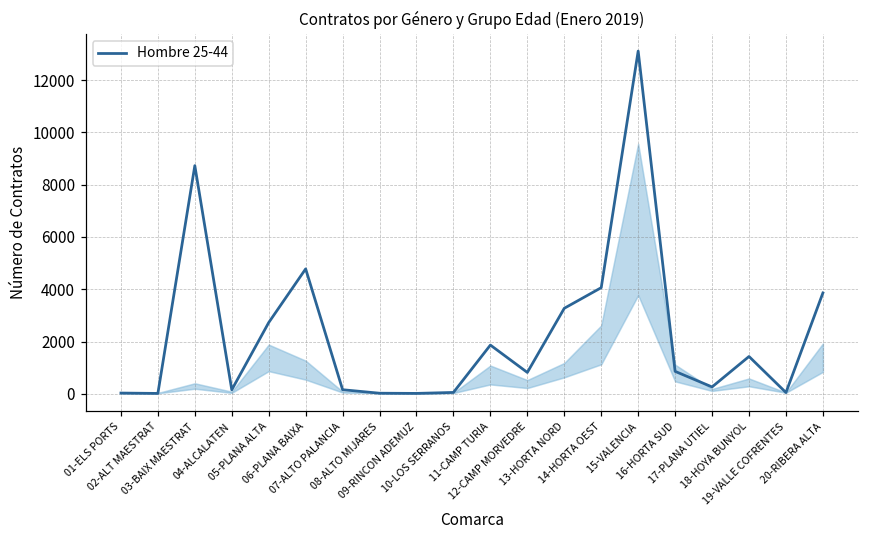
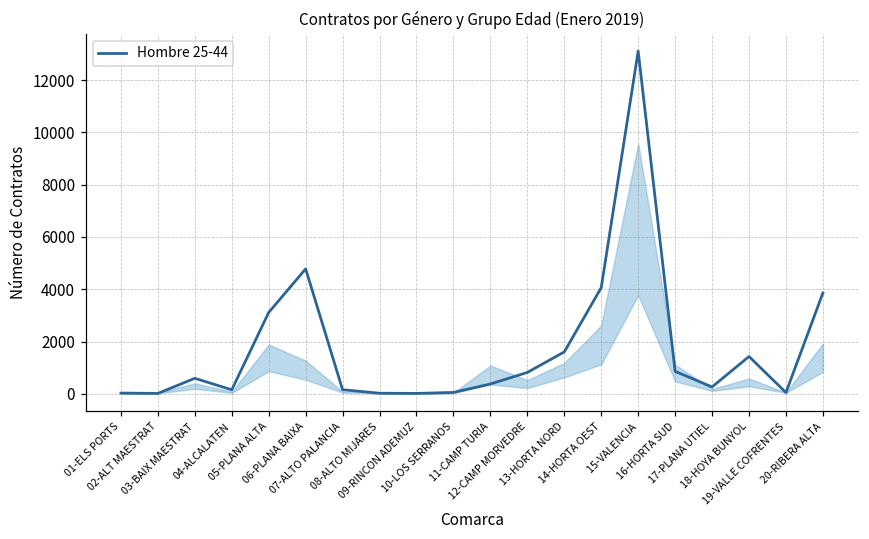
  {
    "Hombre 25-44": {
-     "03-BAIX MAESTRAT": 8700,
-     "05-PLANA ALTA": 2700,
+     "03-BAIX MAESTRAT": 600,
+     "05-PLANA ALTA": 3100,
      "06-PLANA BAIXA": 4800,
-     "11-CAMP TURIA": 1900,
+     "11-CAMP TURIA": 400,
      "12-CAMP MORVEDRE": 800,
-     "13-HORTA NORD": 3300,
+     "13-HORTA NORD": 1600,
      "14-HORTA OEST": 4100,
      "15-VALENCIA": 13100,
      "16-HORTA SUD": 900,
      "18-HOYA BUNYOL": 1400,
      "20-RIBERA ALTA": 3900
    }
  }
